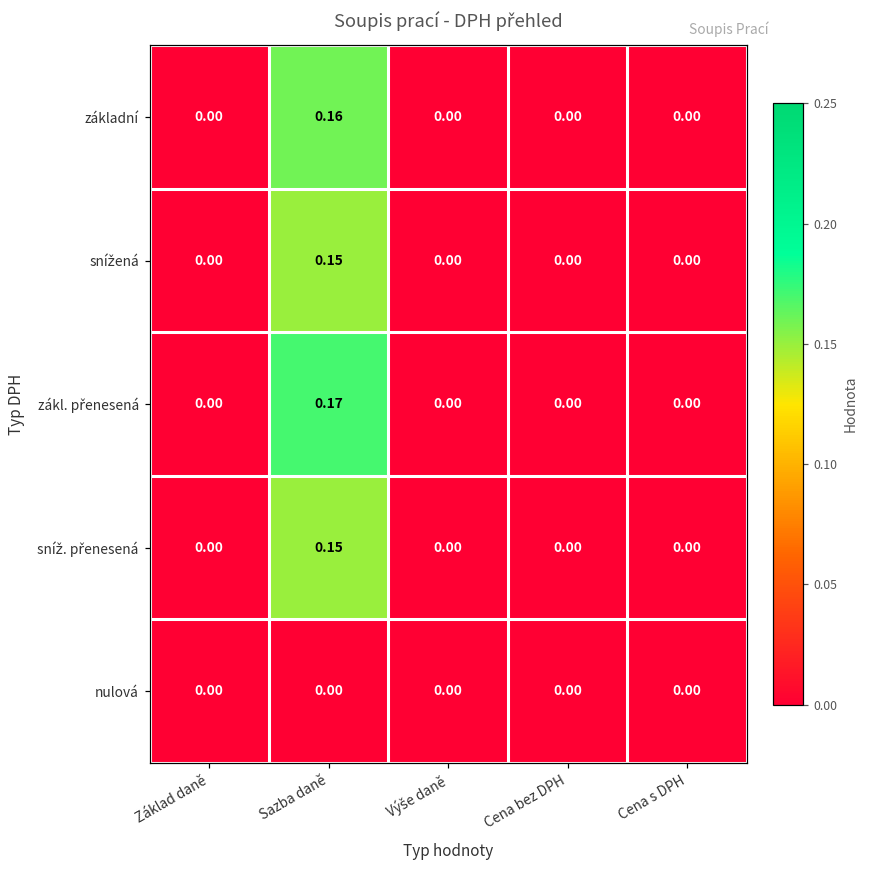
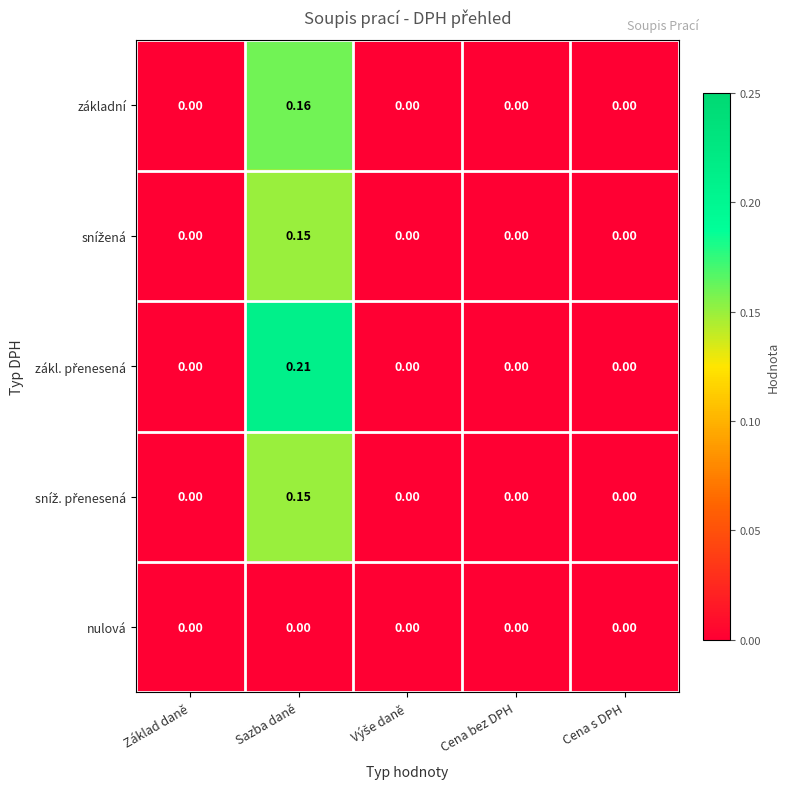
  {
    "základní": {
      "Základ daně": 0.00,
      "Sazba daně": 0.16,
      "Výše daně": 0.00,
      "Cena bez DPH": 0.00,
      "Cena s DPH": 0.00
    },
    "snížená": {
      "Základ daně": 0.00,
      "Sazba daně": 0.15,
      "Výše daně": 0.00,
      "Cena bez DPH": 0.00,
      "Cena s DPH": 0.00
    },
    "zákl. přenesená": {
      "Základ daně": 0.00,
-     "Sazba daně": 0.17,
+     "Sazba daně": 0.21,
      "Výše daně": 0.00,
      "Cena bez DPH": 0.00,
      "Cena s DPH": 0.00
    },
    "sníž. přenesená": {
      "Základ daně": 0.00,
      "Sazba daně": 0.15,
      "Výše daně": 0.00,
      "Cena bez DPH": 0.00,
      "Cena s DPH": 0.00
    },
    "nulová": {
      "Základ daně": 0.00,
      "Sazba daně": 0.00,
      "Výše daně": 0.00,
      "Cena bez DPH": 0.00,
      "Cena s DPH": 0.00
    }
  }
